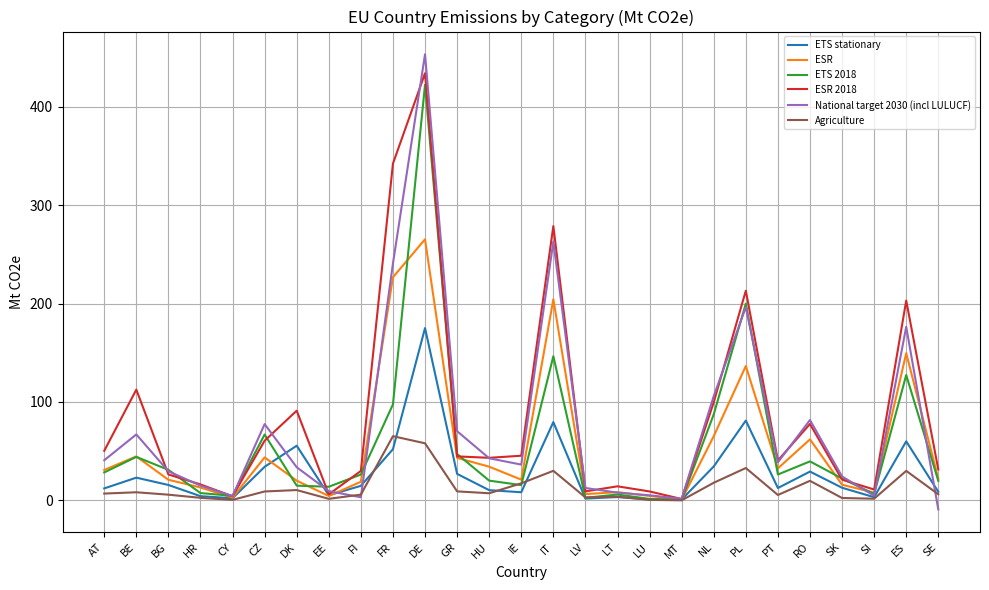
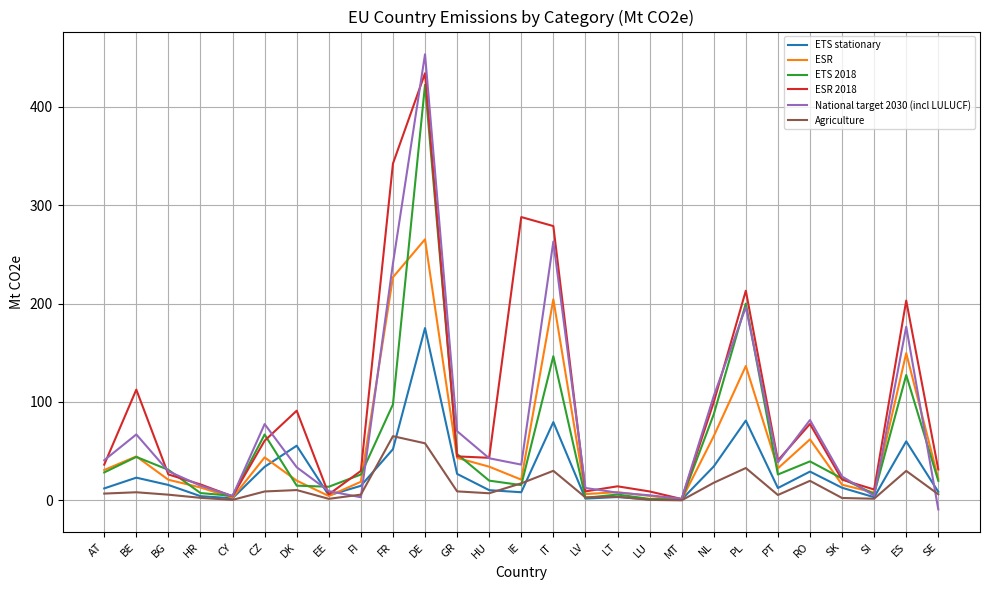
  {
    "ETS stationary": {
      "AT": 10,
      "BE": 20,
      "BG": 20,
      "CZ": 30,
      "DK": 60,
      "FI": 10,
      "FR": 50,
      "DE": 180,
      "GR": 30,
      "HU": 10,
      "IE": 10,
      "IT": 80,
      "NL": 30,
      "PL": 80,
      "PT": 10,
      "RO": 30,
      "SK": 10,
      "ES": 60
    },
    "ESR": {
      "BG": 20,
      "CZ": 40,
      "DK": 20,
      "FI": 20,
      "FR": 230,
      "DE": 270,
      "HU": 30,
      "IE": 20,
      "IT": 200,
      "LV": 10,
      "NL": 70,
      "PL": 140,
      "PT": 30,
      "RO": 60,
      "SK": 20,
      "ES": 150
    },
    "ETS 2018": {
      "HR": 10,
      "CZ": 70,
      "DK": 10,
      "EE": 10,
      "FI": 30,
      "FR": 100,
      "DE": 420,
      "HU": 20,
      "IT": 150,
      "NL": 90,
      "PL": 200,
      "PT": 30,
      "RO": 40,
      "ES": 130
    },
    "ESR 2018": {
-     "AT": 50,
+     "AT": 40,
      "BE": 110,
      "BG": 30,
      "CZ": 60,
      "DK": 90,
      "FI": 30,
      "FR": 340,
      "DE": 430,
-     "IE": 50,
+     "IE": 290,
      "IT": 280,
      "LV": 10,
      "LT": 10,
      "LU": 10,
      "NL": 100,
      "PL": 210,
      "RO": 80,
      "SI": 10,
      "ES": 200,
      "SE": 30
    },
    "National target 2030 (incl LULUCF)": {
      "AT": 40,
      "BE": 70,
      "CZ": 80,
      "DK": 30,
      "EE": 10,
      "FI": 0,
      "FR": 240,
      "DE": 450,
      "GR": 70,
      "IE": 40,
      "IT": 260,
      "LV": 10,
      "NL": 110,
      "PL": 200,
      "RO": 80,
      "ES": 180,
      "SE": -10
    },
    "Agriculture": {
      "AT": 10,
      "BE": 10,
      "BG": 10,
      "CZ": 10,
      "DK": 10,
      "EE": 0,
      "FI": 10,
      "FR": 70,
      "DE": 60,
      "GR": 10,
      "HU": 10,
      "IT": 30,
      "NL": 20,
      "PL": 30,
      "PT": 10,
      "RO": 20,
      "SK": 0,
      "ES": 30
    }
  }
